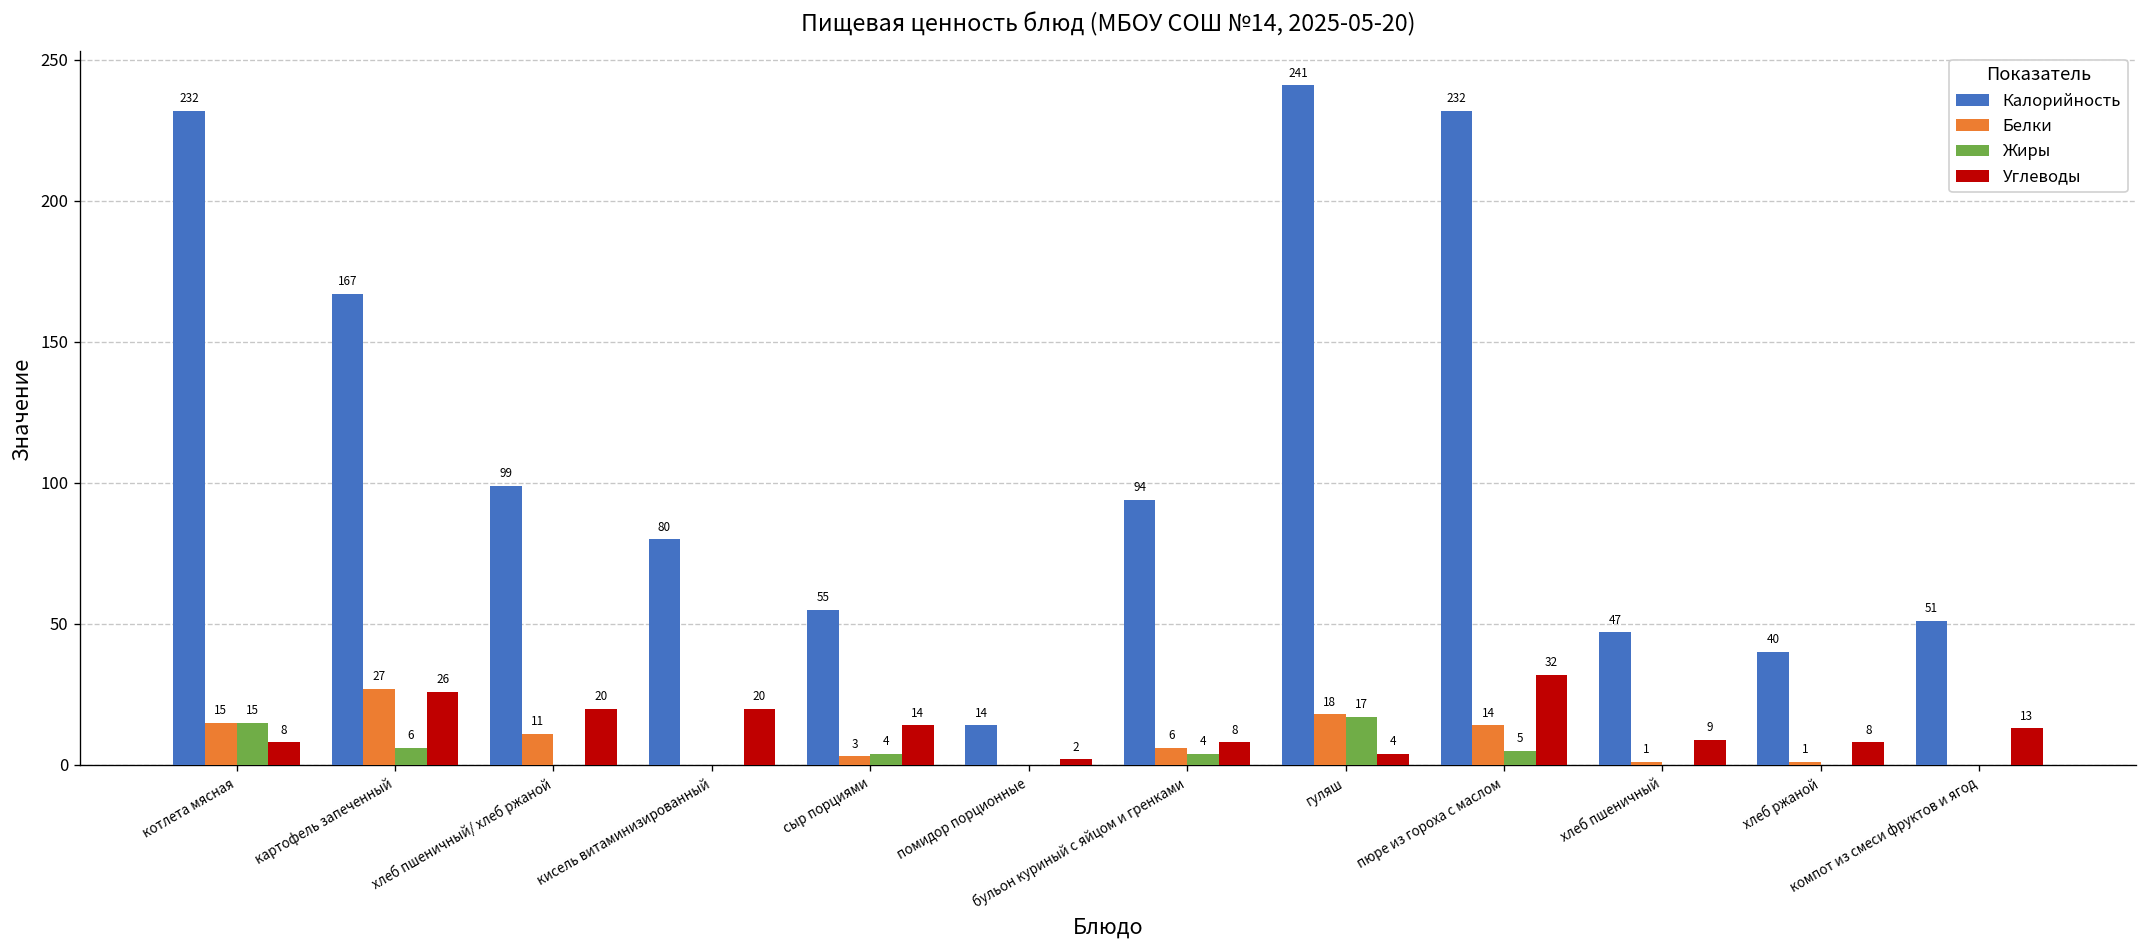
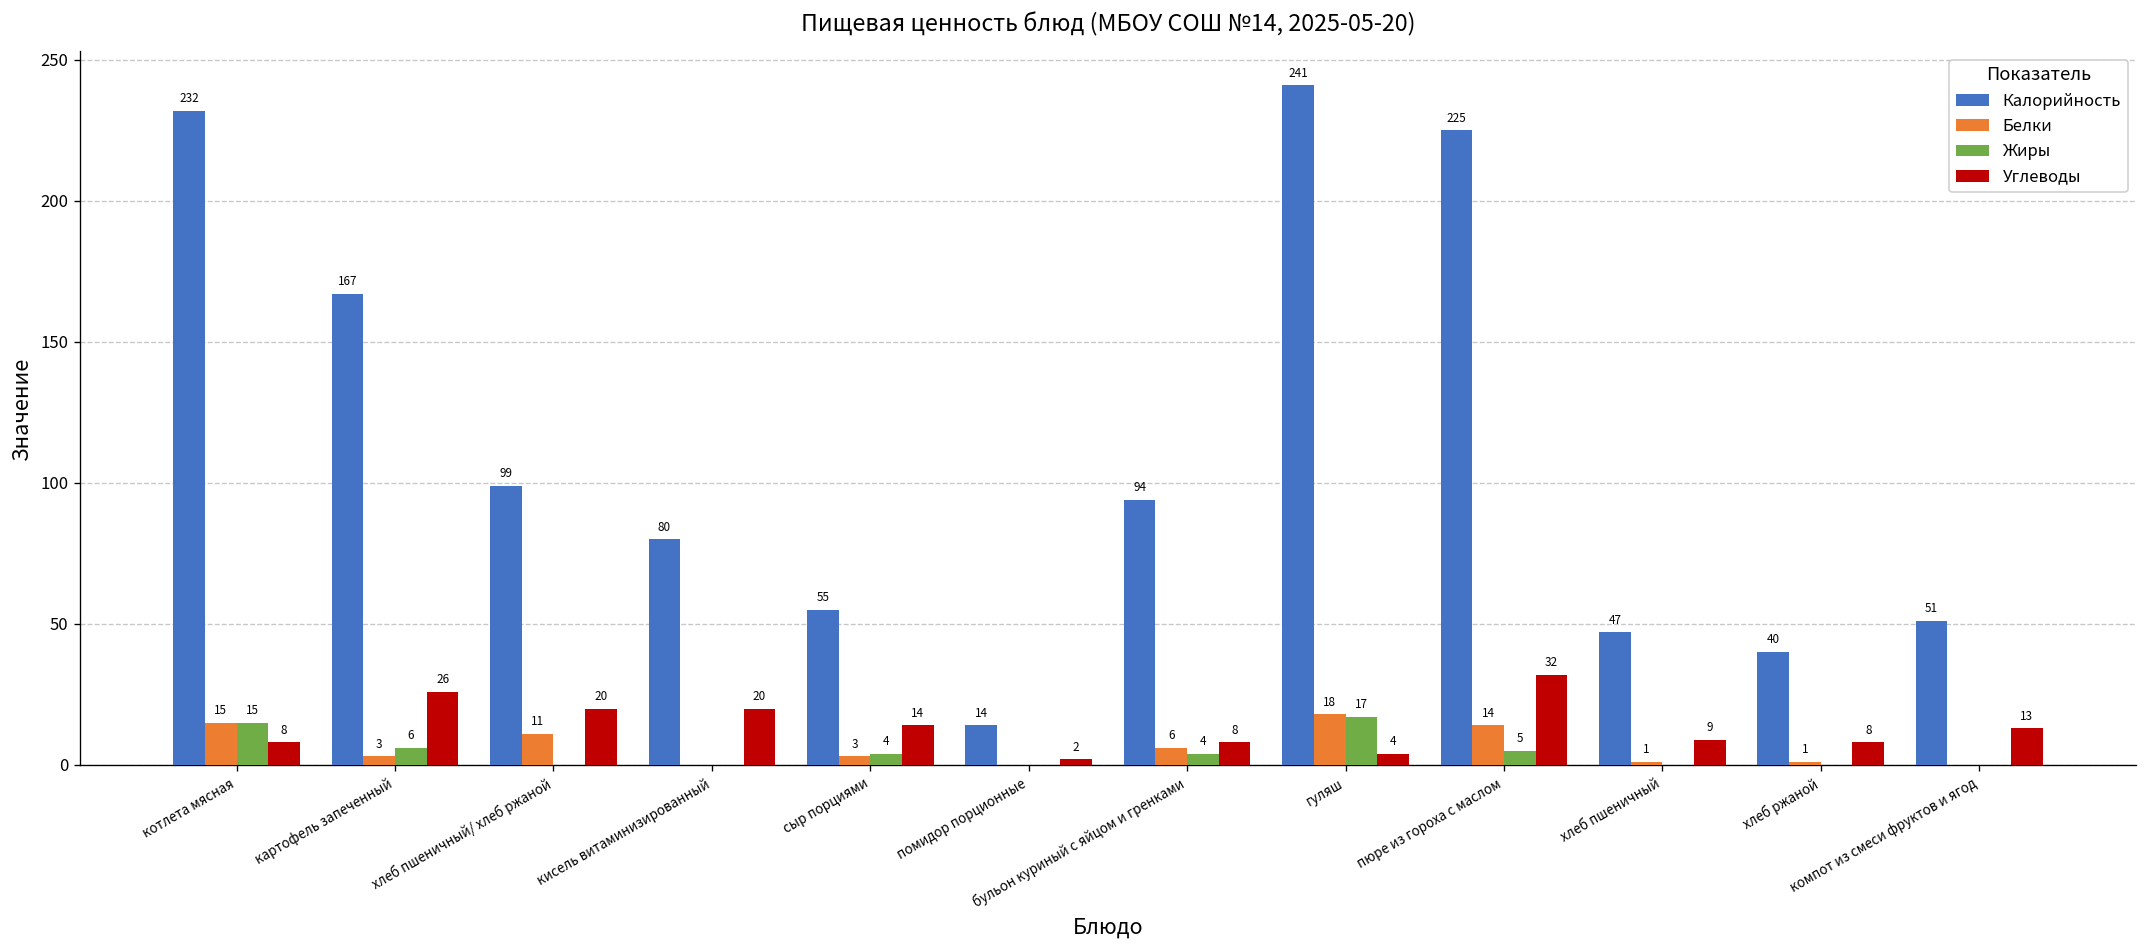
  {
    "Калорийность": {
      "котлета мясная": 232,
      "картофель запеченный": 167,
      "хлеб пшеничный/ хлеб ржаной": 99,
      "кисель витаминизированный": 80,
      "сыр порциями": 55,
      "помидор порционные": 14,
      "бульон куриный с яйцом и гренками": 94,
      "гуляш": 241,
-     "пюре из гороха с маслом": 232,
+     "пюре из гороха с маслом": 225,
      "хлеб пшеничный": 47,
      "хлеб ржаной": 40,
      "компот из смеси фруктов и ягод": 51
    },
    "Белки": {
      "котлета мясная": 15,
-     "картофель запеченный": 27,
+     "картофель запеченный": 3,
      "хлеб пшеничный/ хлеб ржаной": 11,
      "сыр порциями": 3,
      "бульон куриный с яйцом и гренками": 6,
      "гуляш": 18,
      "пюре из гороха с маслом": 14,
      "хлеб пшеничный": 1,
      "хлеб ржаной": 1
    },
    "Жиры": {
      "котлета мясная": 15,
      "картофель запеченный": 6,
      "сыр порциями": 4,
      "бульон куриный с яйцом и гренками": 4,
      "гуляш": 17,
      "пюре из гороха с маслом": 5
    },
    "Углеводы": {
      "котлета мясная": 8,
      "картофель запеченный": 26,
      "хлеб пшеничный/ хлеб ржаной": 20,
      "кисель витаминизированный": 20,
      "сыр порциями": 14,
      "помидор порционные": 2,
      "бульон куриный с яйцом и гренками": 8,
      "гуляш": 4,
      "пюре из гороха с маслом": 32,
      "хлеб пшеничный": 9,
      "хлеб ржаной": 8,
      "компот из смеси фруктов и ягод": 13
    }
  }
